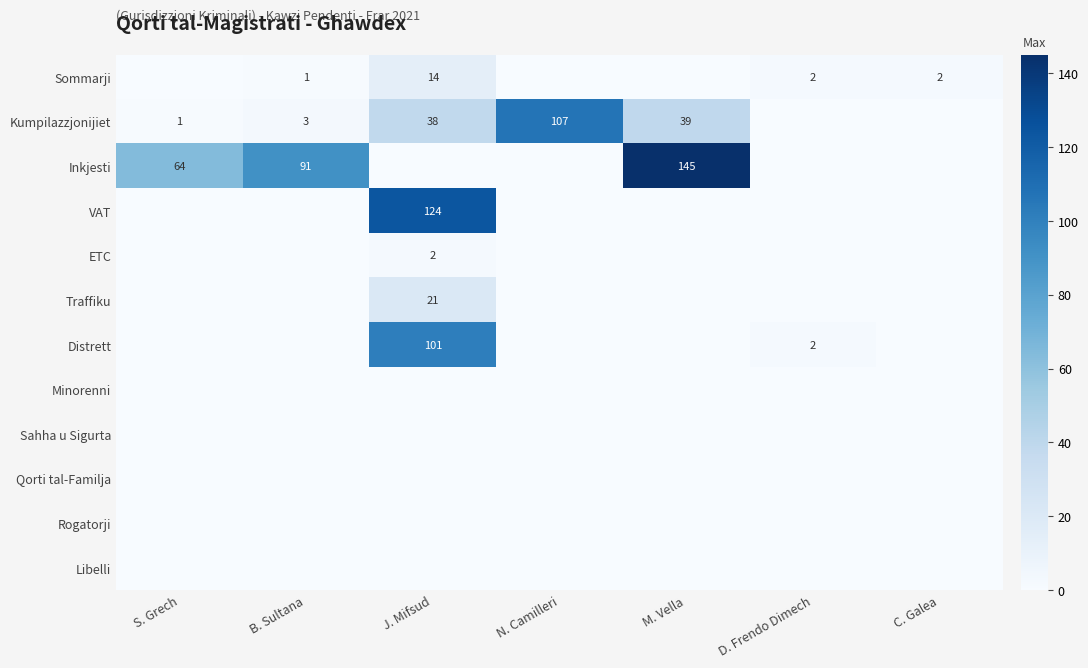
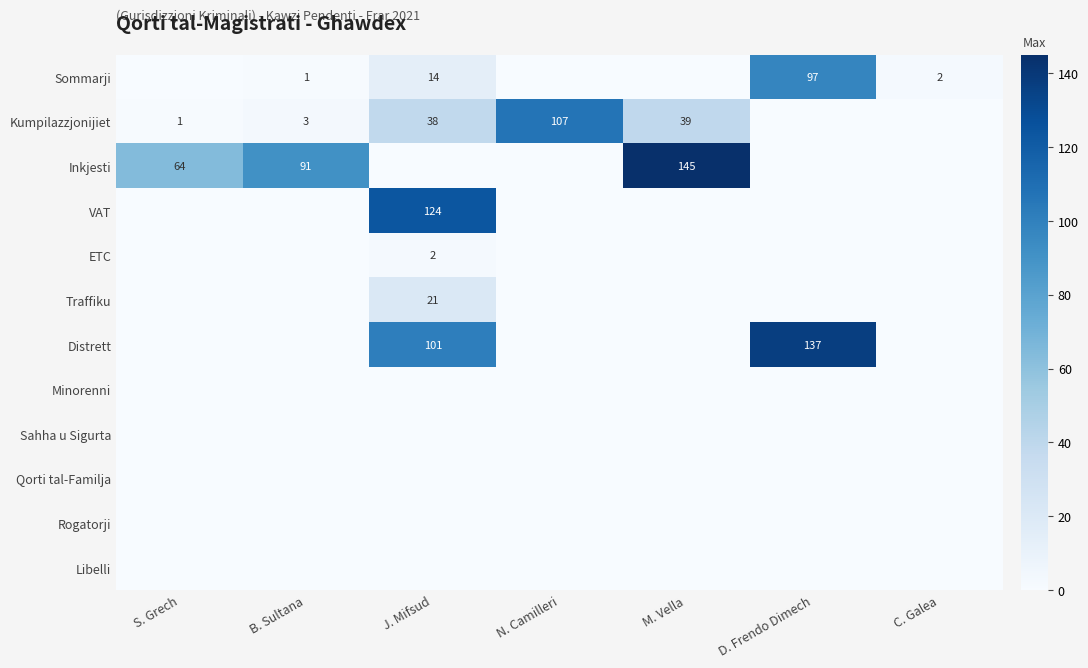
  {
    "Sommarji": {
      "B. Sultana": 1,
      "J. Mifsud": 14,
-     "D. Frendo Dimech": 2,
+     "D. Frendo Dimech": 97,
      "C. Galea": 2
    },
    "Kumpilazzjonijiet": {
      "S. Grech": 1,
      "B. Sultana": 3,
      "J. Mifsud": 38,
      "N. Camilleri": 107,
      "M. Vella": 39
    },
    "Inkjesti": {
      "S. Grech": 64,
      "B. Sultana": 91,
      "M. Vella": 145
    },
    "VAT": {
      "J. Mifsud": 124
    },
    "ETC": {
      "J. Mifsud": 2
    },
    "Traffiku": {
      "J. Mifsud": 21
    },
    "Distrett": {
      "J. Mifsud": 101,
-     "D. Frendo Dimech": 2
+     "D. Frendo Dimech": 137
    }
  }
